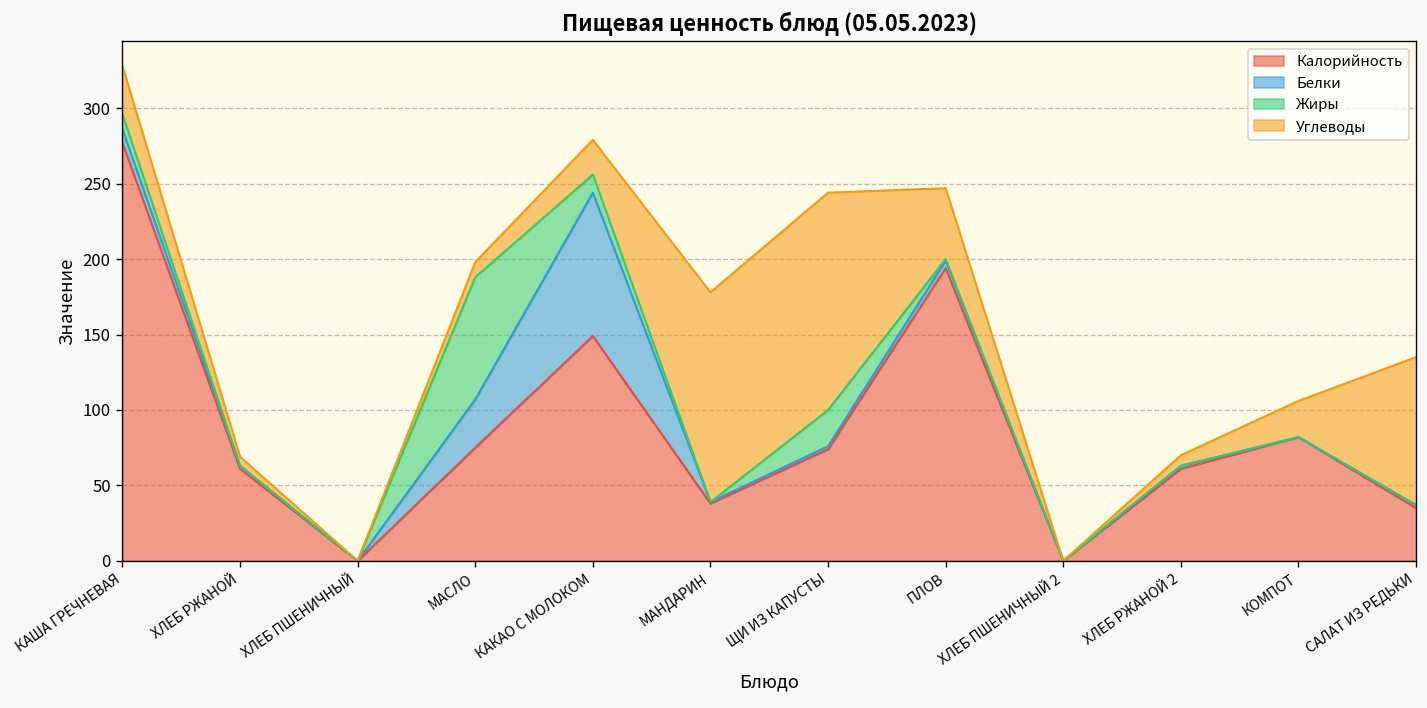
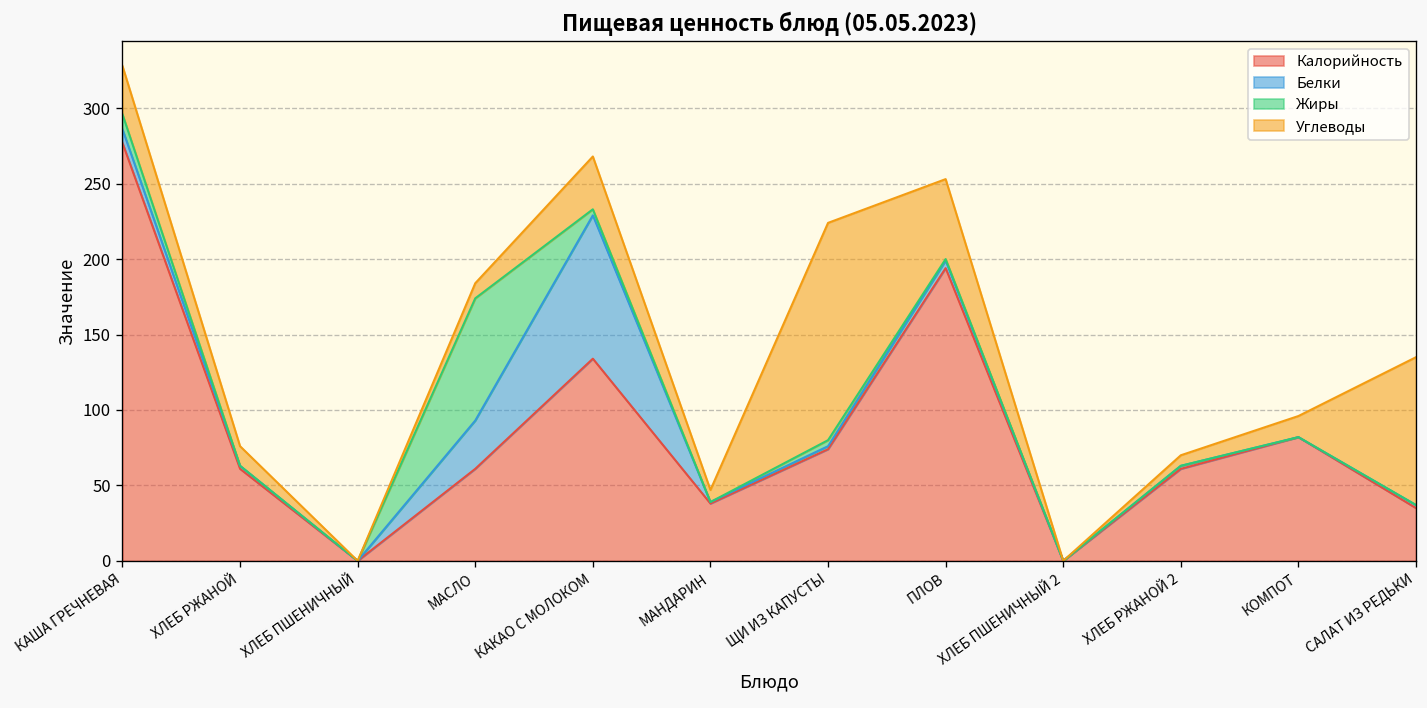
  {
    "Калорийность": {
      "КАША ГРЕЧНЕВАЯ": 277,
-     "МАСЛО": 75,
-     "КАКАО С МОЛОКОМ": 149,
+     "МАСЛО": 61,
+     "КАКАО С МОЛОКОМ": 134,
      "ПЛОВ": 194
    },
    "Белки": {
      "КАША ГРЕЧНЕВАЯ": 9,
      "МАСЛО": 32,
      "КАКАО С МОЛОКОМ": 95
    },
    "Жиры": {
      "КАША ГРЕЧНЕВАЯ": 10,
      "МАСЛО": 81,
-     "КАКАО С МОЛОКОМ": 12,
-     "ЩИ ИЗ КАПУСТЫ": 24
+     "КАКАО С МОЛОКОМ": 4,
+     "ЩИ ИЗ КАПУСТЫ": 4
    },
    "Углеводы": {
      "КАША ГРЕЧНЕВАЯ": 32,
-     "ХЛЕБ РЖАНОЙ": 6,
+     "ХЛЕБ РЖАНОЙ": 13,
      "МАСЛО": 10,
-     "КАКАО С МОЛОКОМ": 23,
-     "МАНДАРИН": 139,
+     "КАКАО С МОЛОКОМ": 35,
+     "МАНДАРИН": 8,
      "ЩИ ИЗ КАПУСТЫ": 144,
-     "ПЛОВ": 47,
+     "ПЛОВ": 53,
      "ХЛЕБ РЖАНОЙ 2": 7,
-     "КОМПОТ": 24,
+     "КОМПОТ": 14,
      "САЛАТ ИЗ РЕДЬКИ": 98
    }
  }
